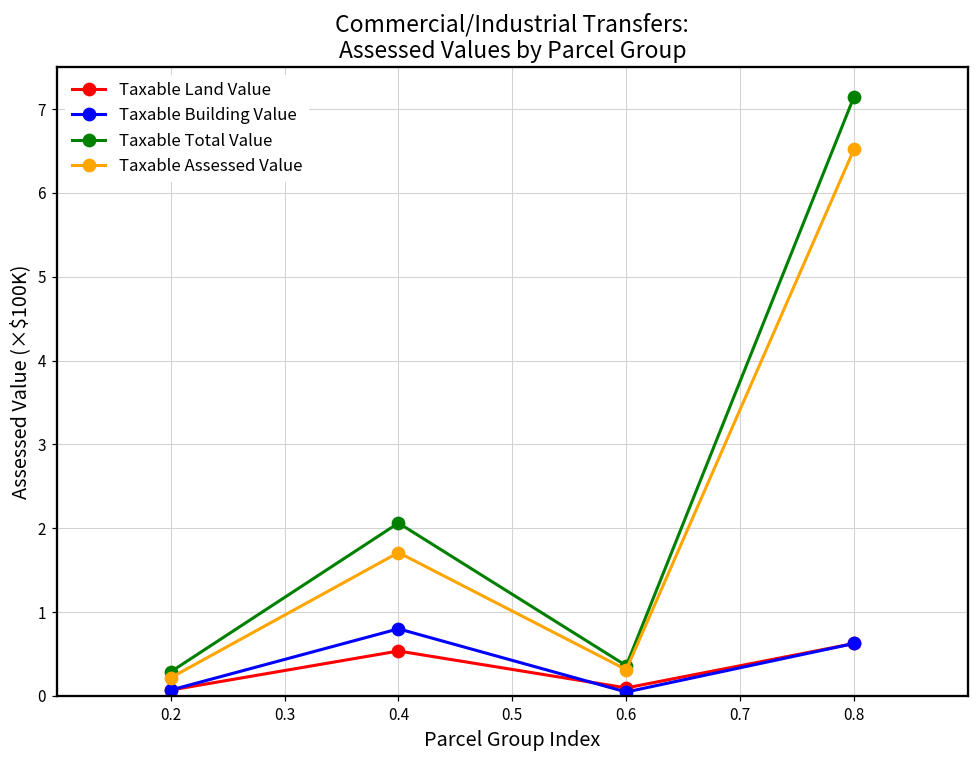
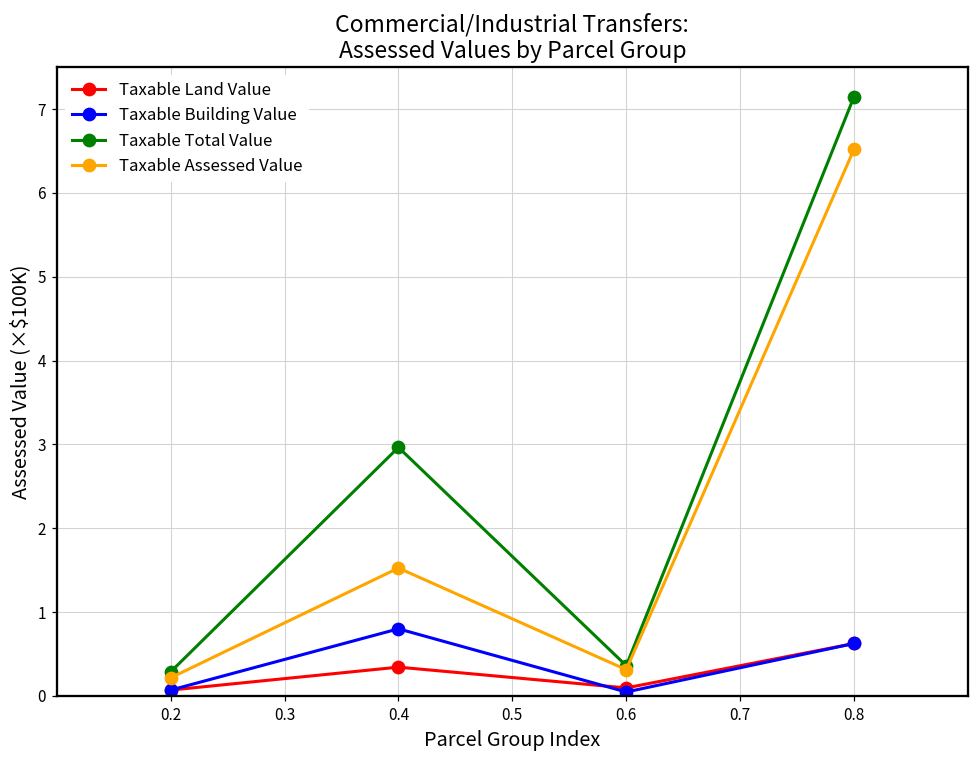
  {
    "Taxable Land Value": {
-     "0.4": 0.5,
+     "0.4": 0.3,
      "0.6": 0.1
    },
    "Taxable Building Value": {
      "0.4": 0.8,
      "0.6": 0.0
    },
    "Taxable Total Value": {
      "0.2": 0.3,
-     "0.4": 2.1,
+     "0.4": 3.0,
      "0.6": 0.4,
      "0.8": 7.1
    },
    "Taxable Assessed Value": {
      "0.2": 0.2,
-     "0.4": 1.7,
+     "0.4": 1.5,
      "0.6": 0.3,
      "0.8": 6.5
    }
  }
